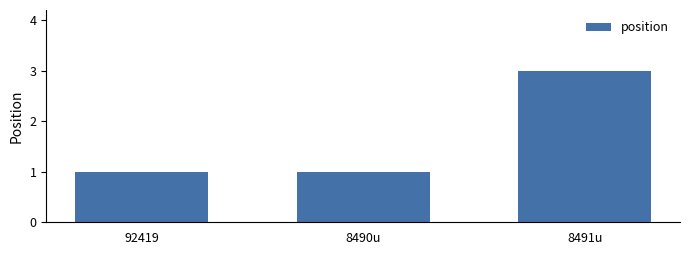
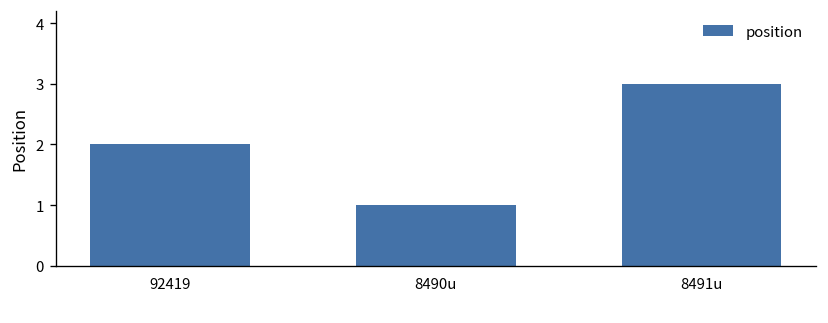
  {
-   "92419": 1,
+   "92419": 2,
    "8490u": 1,
    "8491u": 3
  }
